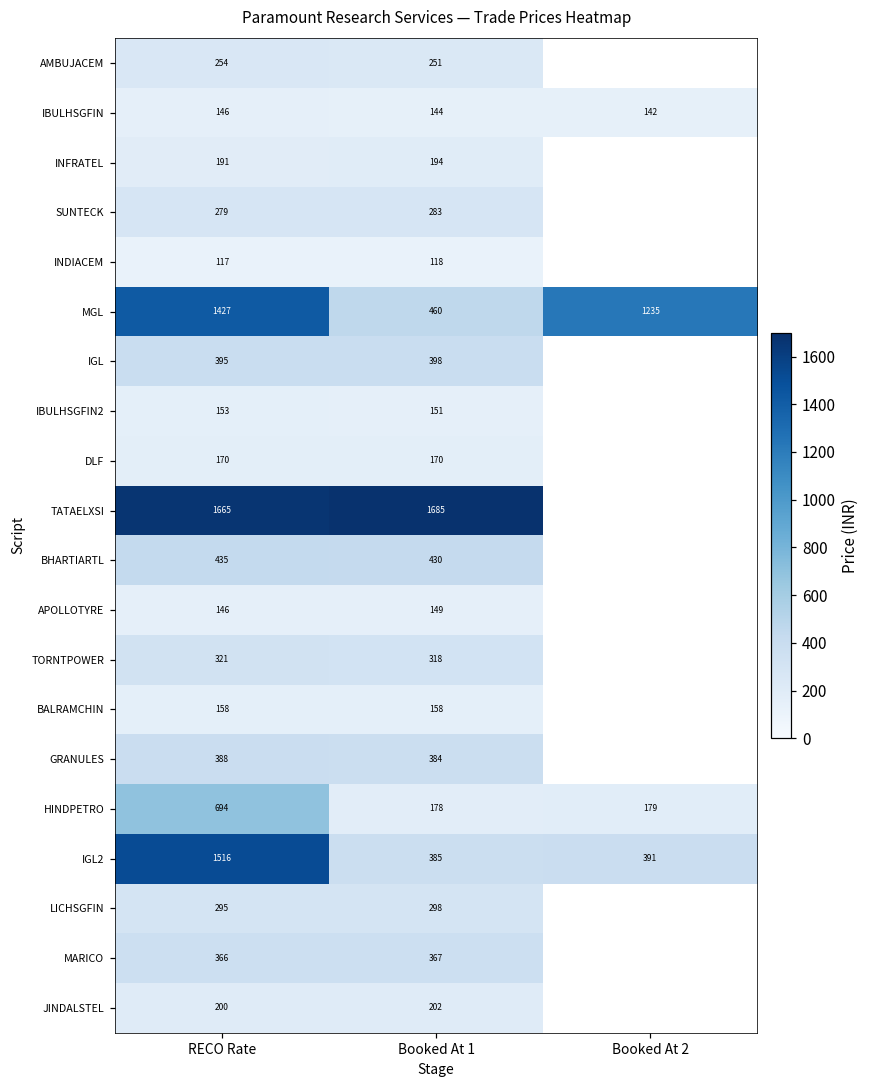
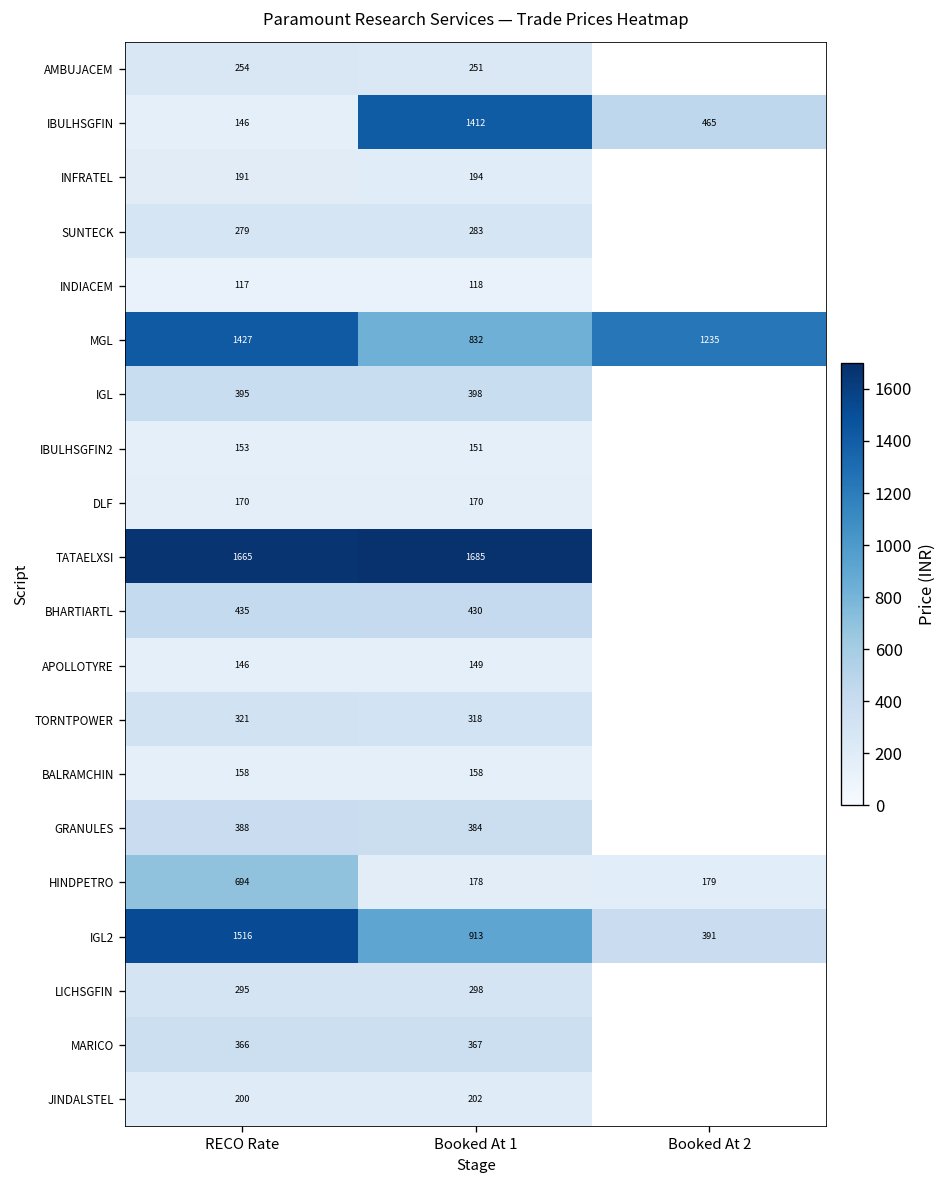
  {
    "AMBUJACEM": {
      "RECO Rate": 254,
      "Booked At 1": 251
    },
    "IBULHSGFIN": {
      "RECO Rate": 146,
-     "Booked At 1": 144,
-     "Booked At 2": 142
+     "Booked At 1": 1412,
+     "Booked At 2": 465
    },
    "INFRATEL": {
      "RECO Rate": 191,
      "Booked At 1": 194
    },
    "SUNTECK": {
      "RECO Rate": 279,
      "Booked At 1": 283
    },
    "INDIACEM": {
      "RECO Rate": 117,
      "Booked At 1": 118
    },
    "MGL": {
      "RECO Rate": 1427,
-     "Booked At 1": 460,
+     "Booked At 1": 832,
      "Booked At 2": 1235
    },
    "IGL": {
      "RECO Rate": 395,
      "Booked At 1": 398
    },
    "IBULHSGFIN2": {
      "RECO Rate": 153,
      "Booked At 1": 151
    },
    "DLF": {
      "RECO Rate": 170,
      "Booked At 1": 170
    },
    "TATAELXSI": {
      "RECO Rate": 1665,
      "Booked At 1": 1685
    },
    "BHARTIARTL": {
      "RECO Rate": 435,
      "Booked At 1": 430
    },
    "APOLLOTYRE": {
      "RECO Rate": 146,
      "Booked At 1": 149
    },
    "TORNTPOWER": {
      "RECO Rate": 321,
      "Booked At 1": 318
    },
    "BALRAMCHIN": {
      "RECO Rate": 158,
      "Booked At 1": 158
    },
    "GRANULES": {
      "RECO Rate": 388,
      "Booked At 1": 384
    },
    "HINDPETRO": {
      "RECO Rate": 694,
      "Booked At 1": 178,
      "Booked At 2": 179
    },
    "IGL2": {
      "RECO Rate": 1516,
-     "Booked At 1": 385,
+     "Booked At 1": 913,
      "Booked At 2": 391
    },
    "LICHSGFIN": {
      "RECO Rate": 295,
      "Booked At 1": 298
    },
    "MARICO": {
      "RECO Rate": 366,
      "Booked At 1": 367
    },
    "JINDALSTEL": {
      "RECO Rate": 200,
      "Booked At 1": 202
    }
  }
